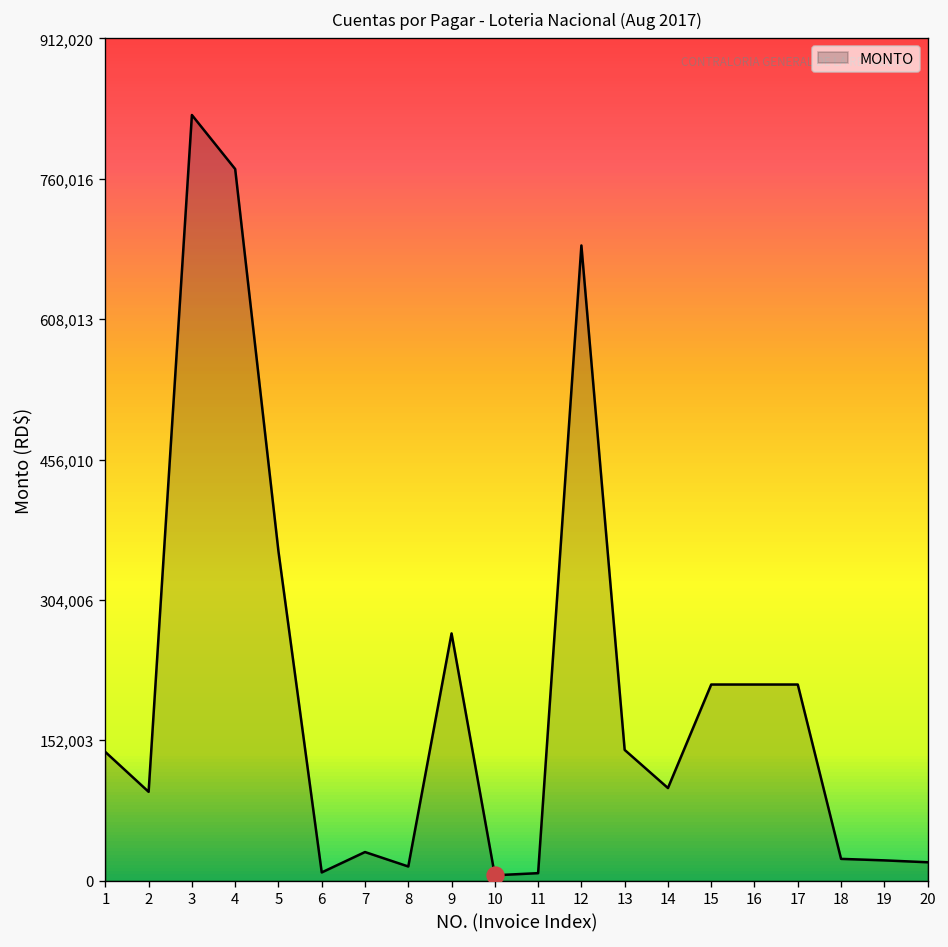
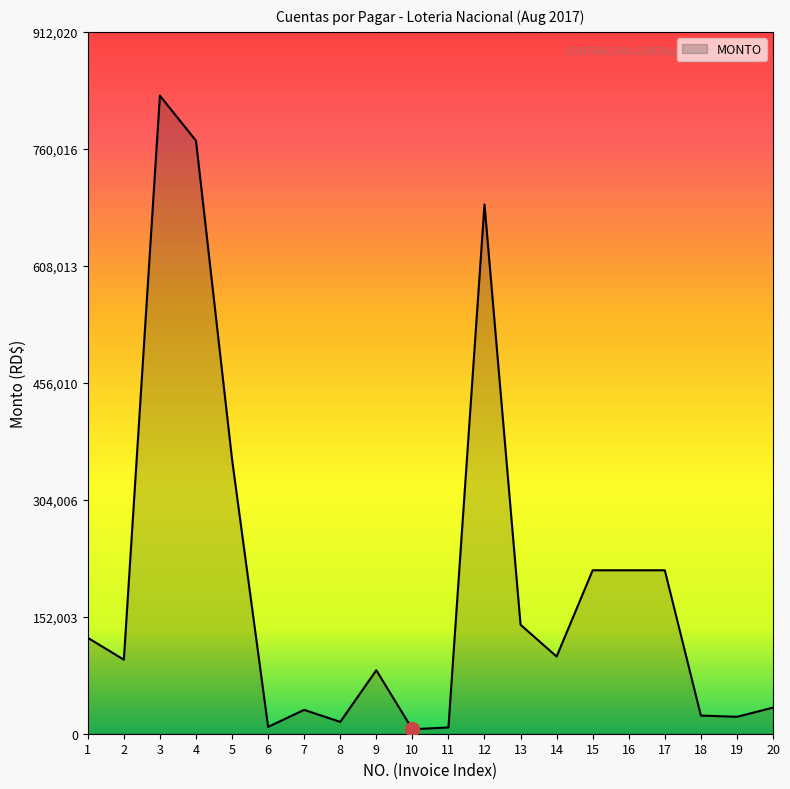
  {
    "MONTO": {
-     "1": "140,000",
+     "1": "120,000",
      "2": "100,000",
      "3": "830,000",
      "4": "770,000",
      "5": "360,000",
      "6": "10,000",
      "7": "30,000",
      "8": "20,000",
-     "9": "270,000",
+     "9": "80,000",
      "11": "10,000",
      "12": "690,000",
      "13": "140,000",
      "14": "100,000",
      "15": "210,000",
      "16": "210,000",
      "17": "210,000",
      "18": "20,000",
      "19": "20,000",
-     "20": "20,000"
+     "20": "30,000"
    }
  }
